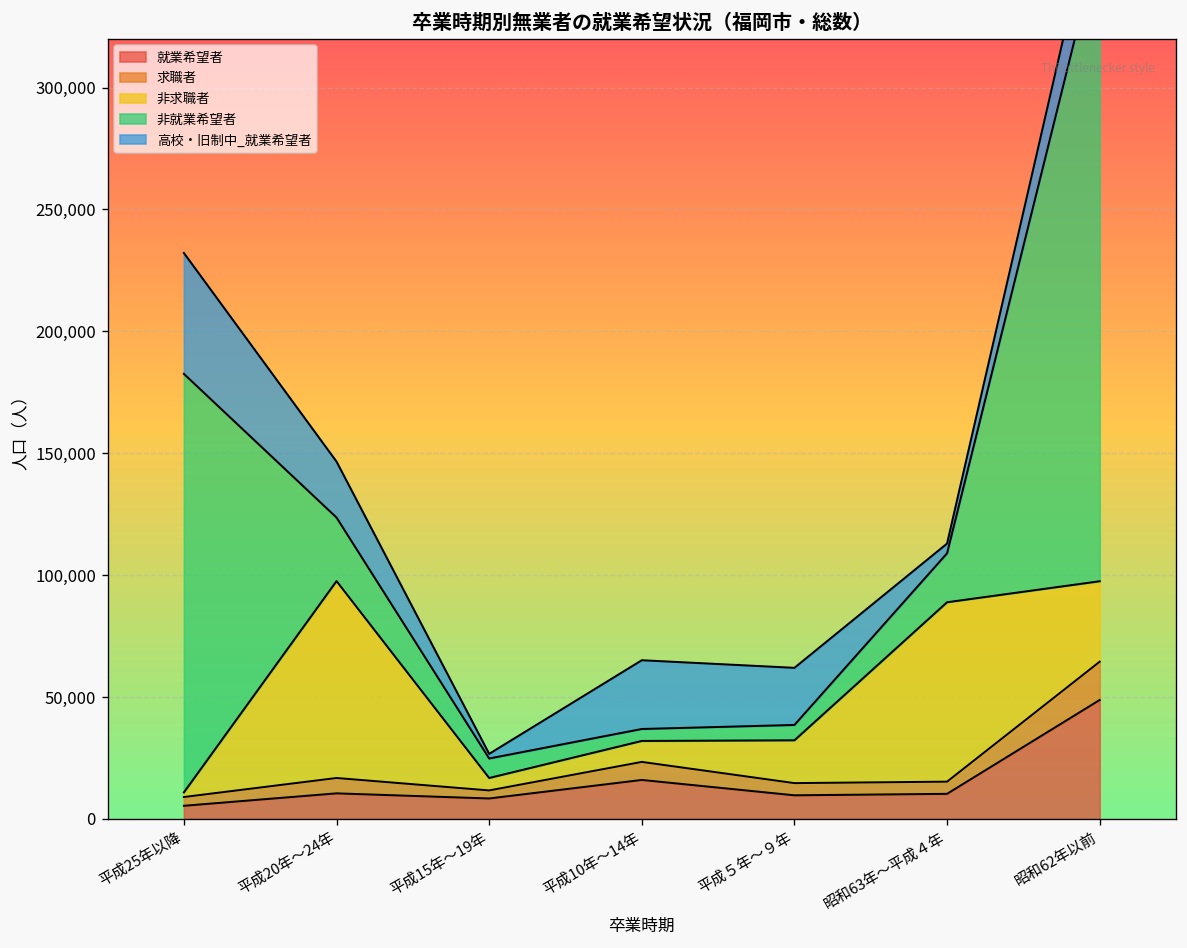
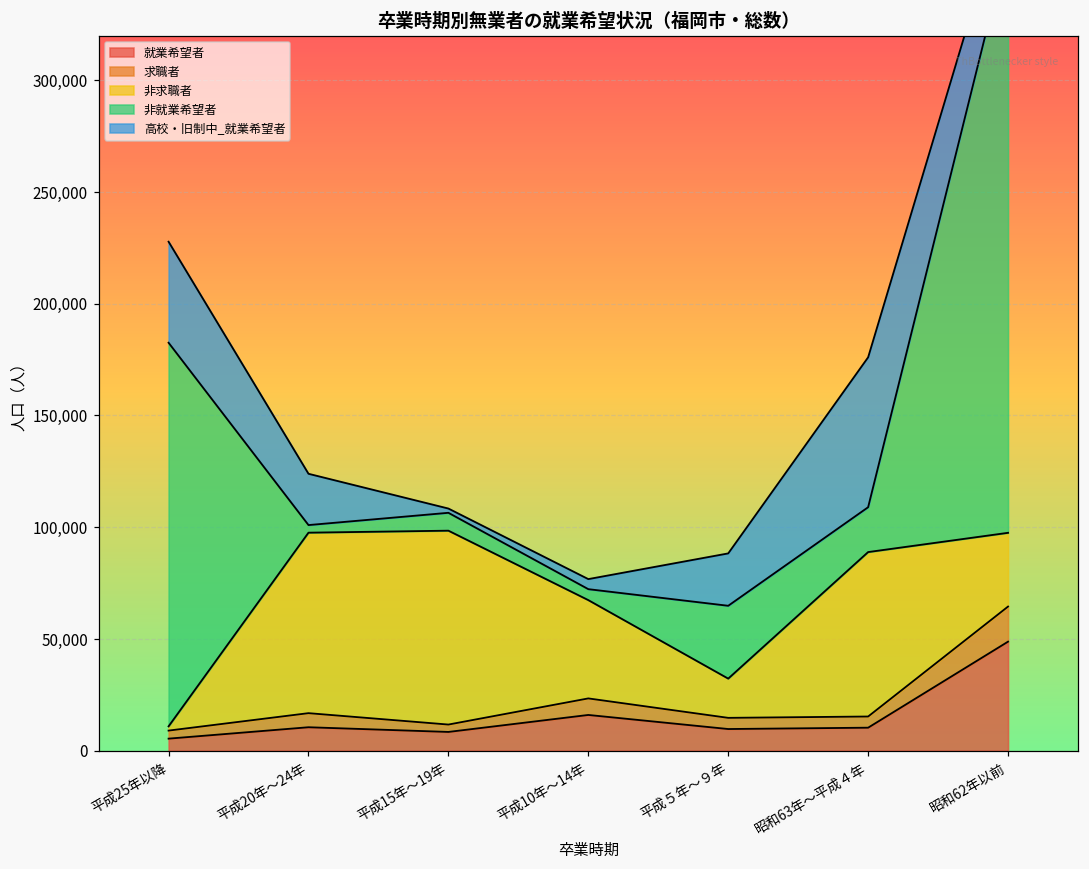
  {
    "非求職者": {
      "平成25年以降": "2,000",
      "平成20年～24年": "81,000",
-     "平成15年～19年": "5,000",
-     "平成10年～14年": "9,000",
+     "平成15年～19年": "87,000",
+     "平成10年～14年": "44,000",
      "平成５年～９年": "18,000",
      "昭和63年～平成４年": "74,000",
      "昭和62年以前": "33,000"
    },
    "非就業希望者": {
      "平成25年以降": "172,000",
-     "平成20年～24年": "26,000",
+     "平成20年～24年": "3,000",
      "平成15年～19年": "8,000",
      "平成10年～14年": "5,000",
-     "平成５年～９年": "6,000",
+     "平成５年～９年": "33,000",
      "昭和63年～平成４年": "20,000"
    },
    "高校・旧制中_就業希望者": {
-     "平成25年以降": "50,000",
+     "平成25年以降": "45,000",
      "平成20年～24年": "23,000",
      "平成15年～19年": "2,000",
-     "平成10年～14年": "28,000",
+     "平成10年～14年": "5,000",
      "平成５年～９年": "23,000",
-     "昭和63年～平成４年": "4,000"
+     "昭和63年～平成４年": "67,000"
    }
  }
